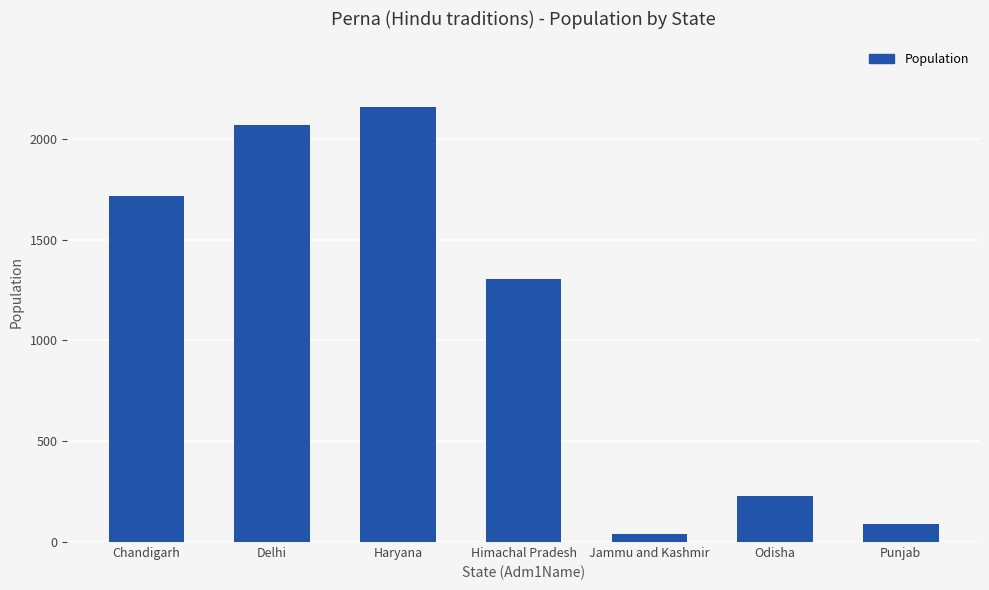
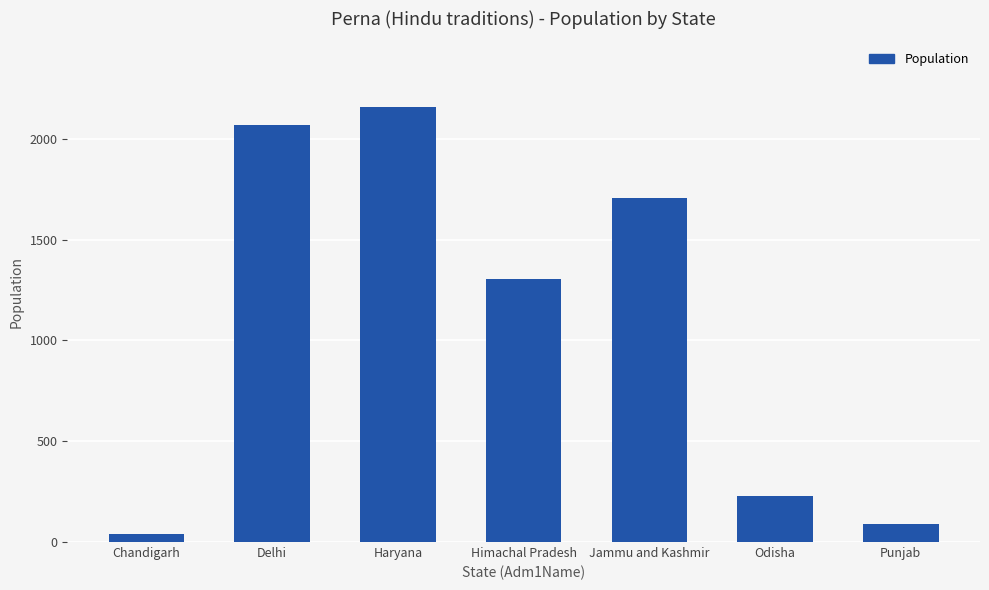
  {
-   "Chandigarh": 1720,
+   "Chandigarh": 40,
    "Delhi": 2070,
    "Haryana": 2160,
    "Himachal Pradesh": 1300,
-   "Jammu and Kashmir": 40,
+   "Jammu and Kashmir": 1710,
    "Odisha": 230,
    "Punjab": 90
  }
